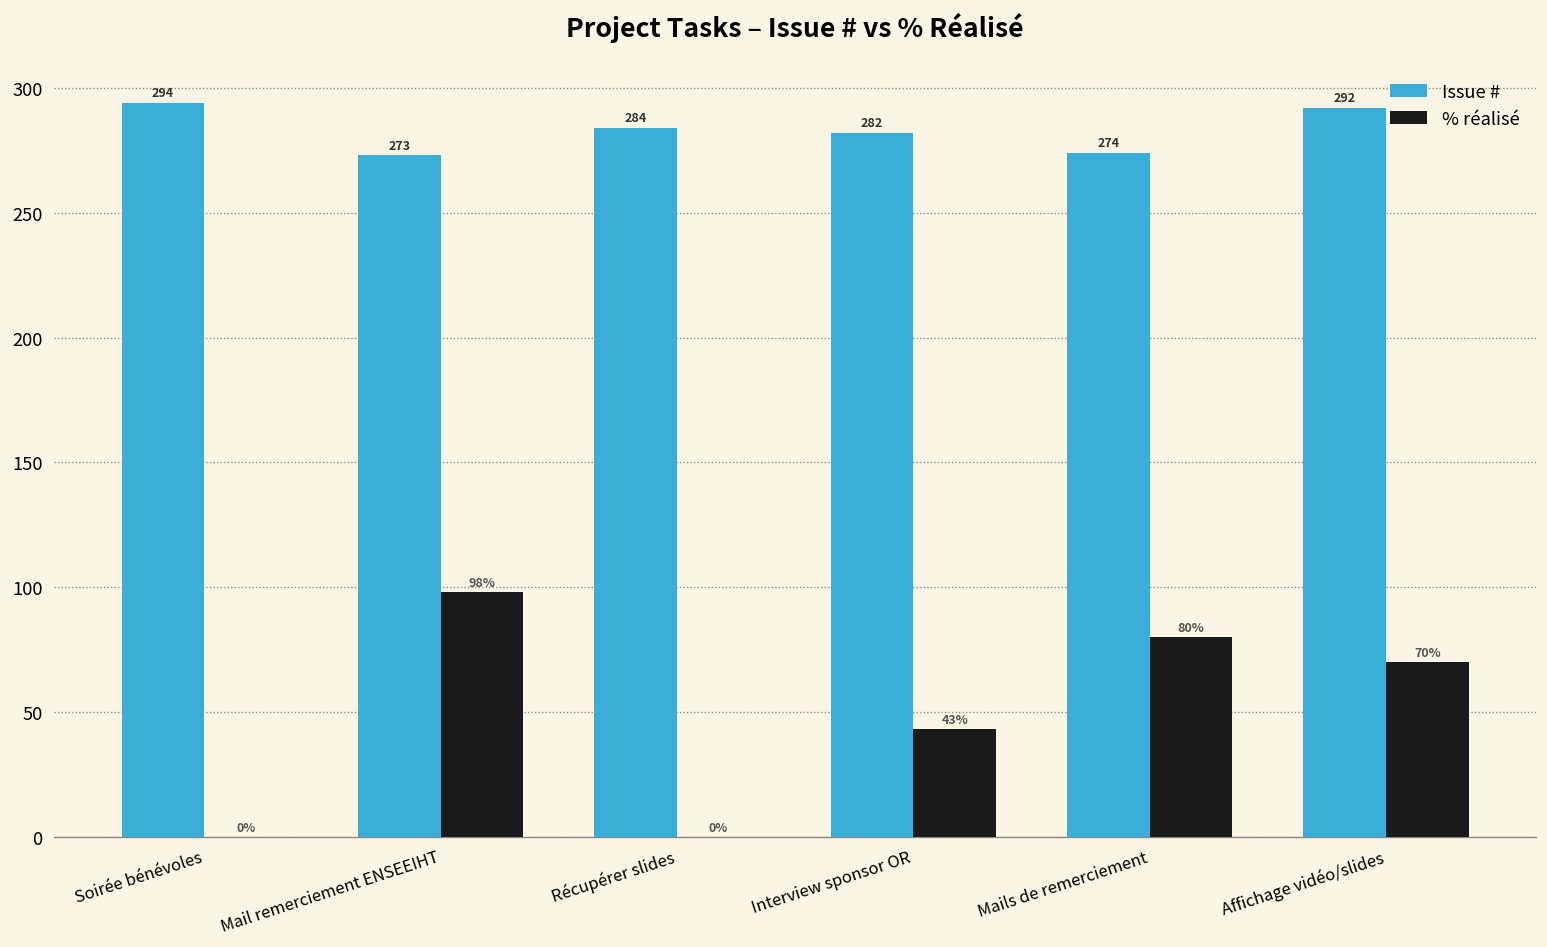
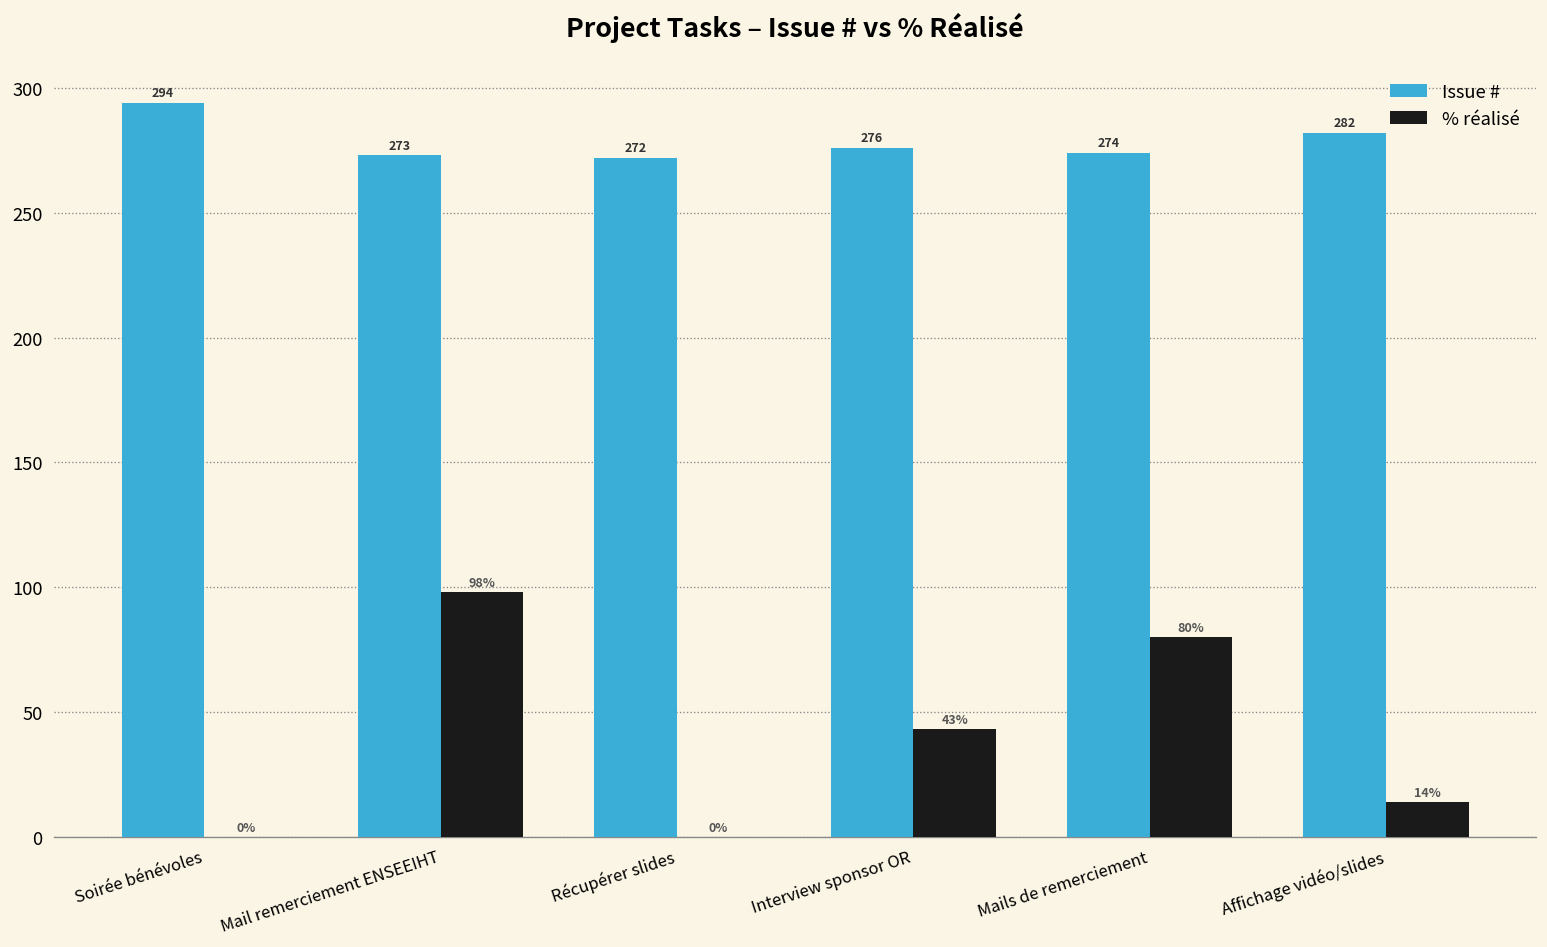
  {
    "Issue #": {
      "Soirée bénévoles": "294",
      "Mail remerciement ENSEEIHT": "273",
-     "Récupérer slides": "284",
-     "Interview sponsor OR": "282",
+     "Récupérer slides": "272",
+     "Interview sponsor OR": "276",
      "Mails de remerciement": "274",
-     "Affichage vidéo/slides": "292"
+     "Affichage vidéo/slides": "282"
    },
    "% réalisé": {
      "Soirée bénévoles": "0%",
      "Mail remerciement ENSEEIHT": "98%",
      "Récupérer slides": "0%",
      "Interview sponsor OR": "43%",
      "Mails de remerciement": "80%",
-     "Affichage vidéo/slides": "70%"
+     "Affichage vidéo/slides": "14%"
    }
  }
